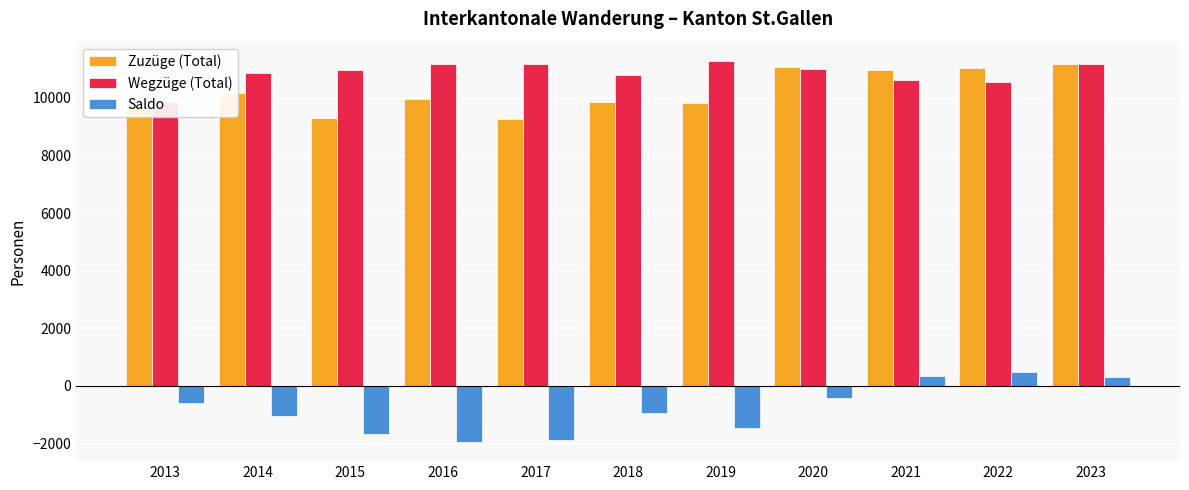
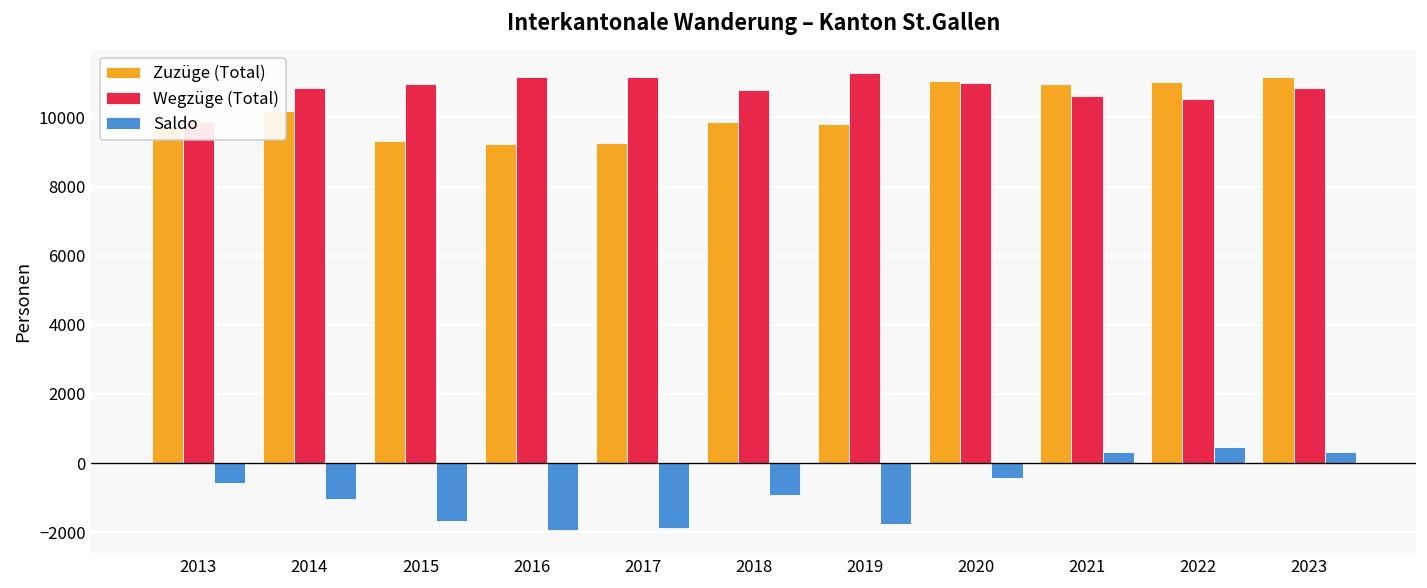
  {
    "Zuzüge (Total)": {
      "2015": 9300,
-     "2016": 10000,
+     "2016": 9200,
      "2017": 9300,
      "2018": 9900,
      "2019": 9800,
      "2020": 11100,
      "2021": 11000,
      "2022": 11000,
      "2023": 11200
    },
    "Wegzüge (Total)": {
      "2014": 10800,
      "2015": 11000,
      "2016": 11200,
      "2017": 11200,
      "2018": 10800,
      "2019": 11300,
      "2020": 11000,
      "2021": 10600,
      "2022": 10500,
-     "2023": 11200
+     "2023": 10900
    },
    "Saldo": {
      "2013": -600,
      "2014": -1100,
      "2015": -1700,
      "2016": -1900,
      "2017": -1900,
      "2018": -900,
-     "2019": -1500,
+     "2019": -1800,
      "2020": -400,
      "2021": 300,
      "2022": 500,
      "2023": 300
    }
  }
